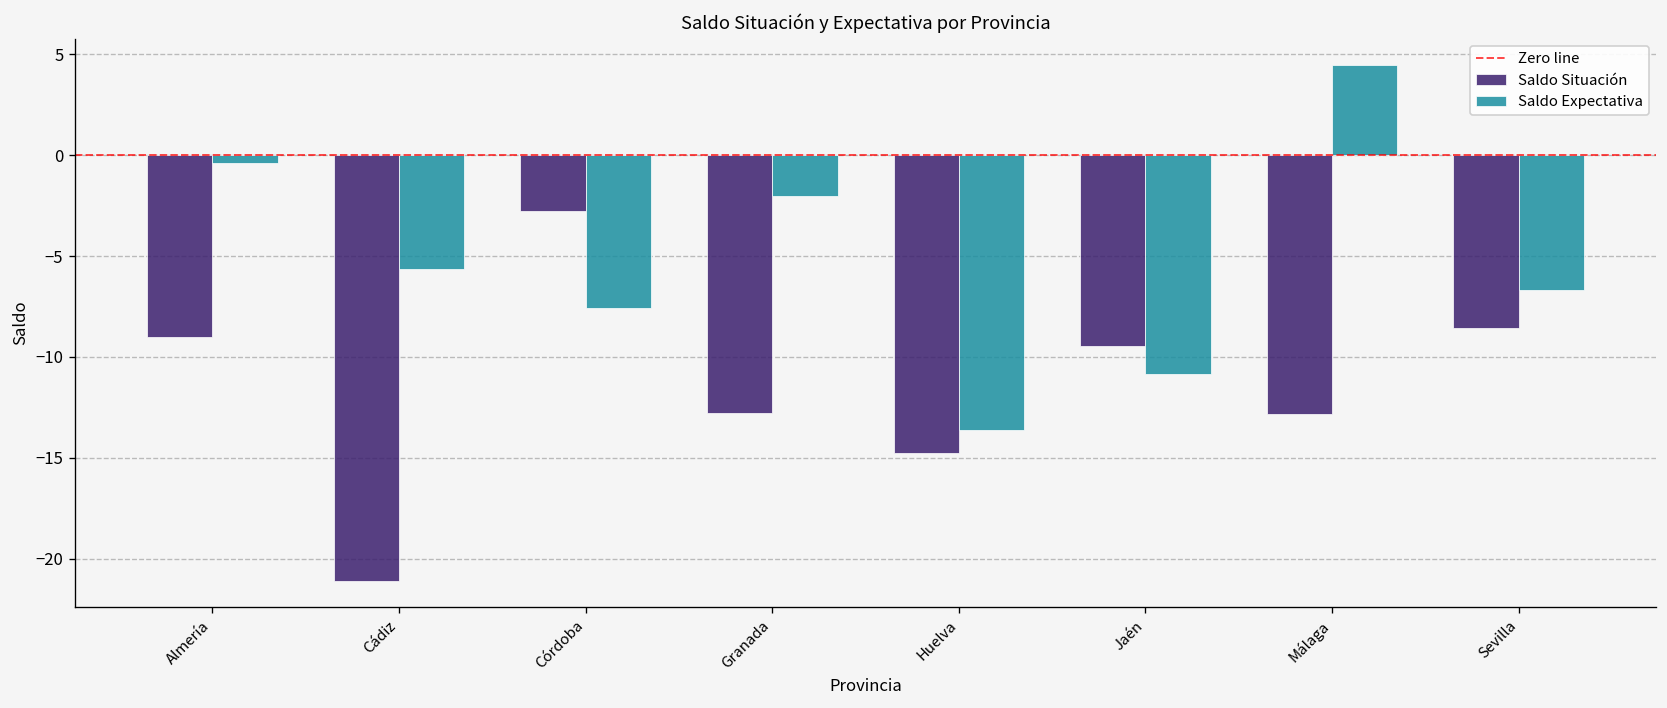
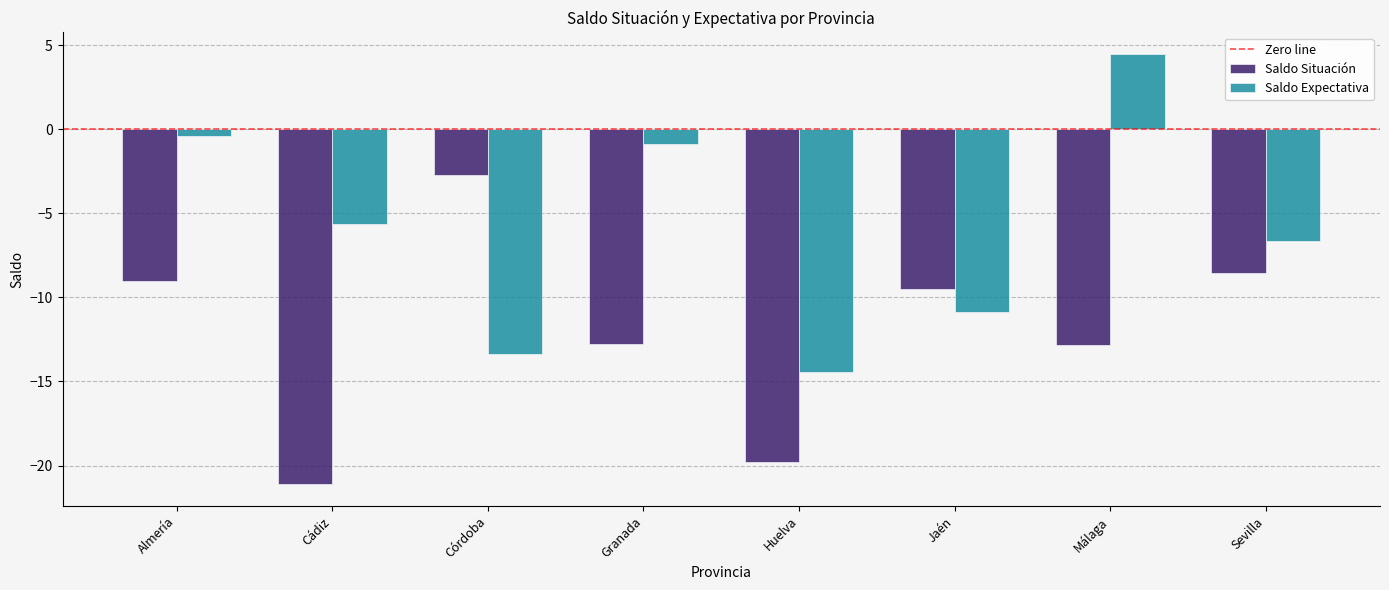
  {
    "Saldo Situación": {
      "Almería": -9.0,
      "Cádiz": -21.1,
      "Córdoba": -2.7,
      "Granada": -12.8,
-     "Huelva": -14.8,
+     "Huelva": -19.8,
      "Jaén": -9.5,
      "Málaga": -12.8,
      "Sevilla": -8.6
    },
    "Saldo Expectativa": {
      "Almería": -0.4,
      "Cádiz": -5.6,
-     "Córdoba": -7.6,
-     "Granada": -2.0,
-     "Huelva": -13.6,
+     "Córdoba": -13.4,
+     "Granada": -0.9,
+     "Huelva": -14.4,
      "Jaén": -10.9,
      "Málaga": 4.5,
      "Sevilla": -6.7
    }
  }
